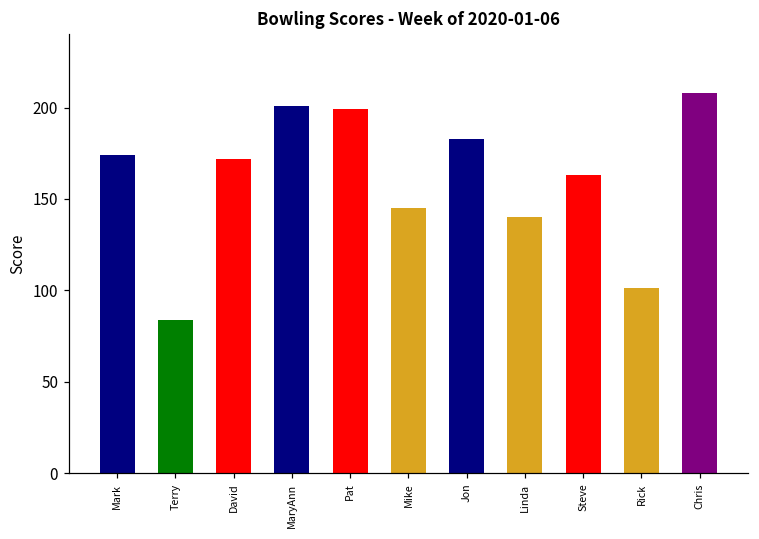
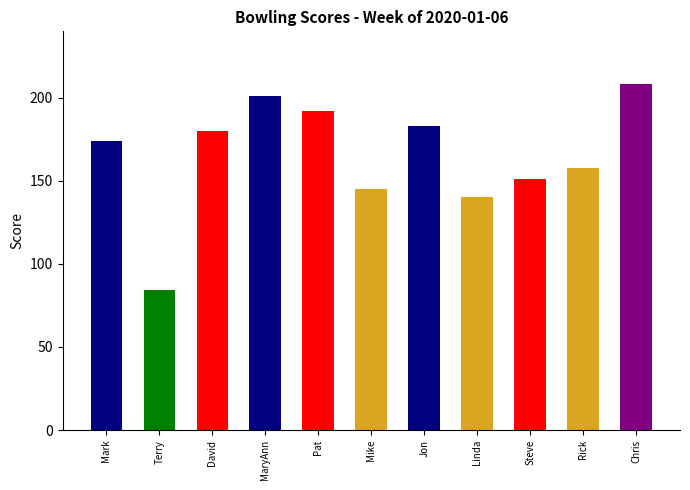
  {
    "Mark": 174,
    "Terry": 84,
-   "David": 172,
+   "David": 180,
    "MaryAnn": 201,
-   "Pat": 199,
+   "Pat": 192,
    "Mike": 145,
    "Jon": 183,
    "Linda": 140,
-   "Steve": 163,
-   "Rick": 101,
+   "Steve": 151,
+   "Rick": 158,
    "Chris": 208
  }
